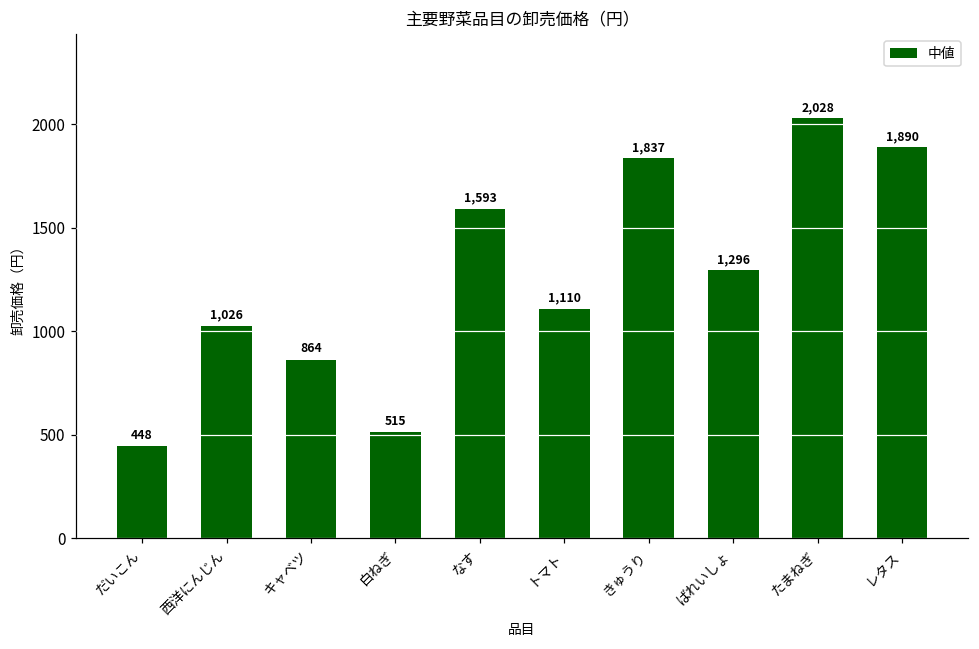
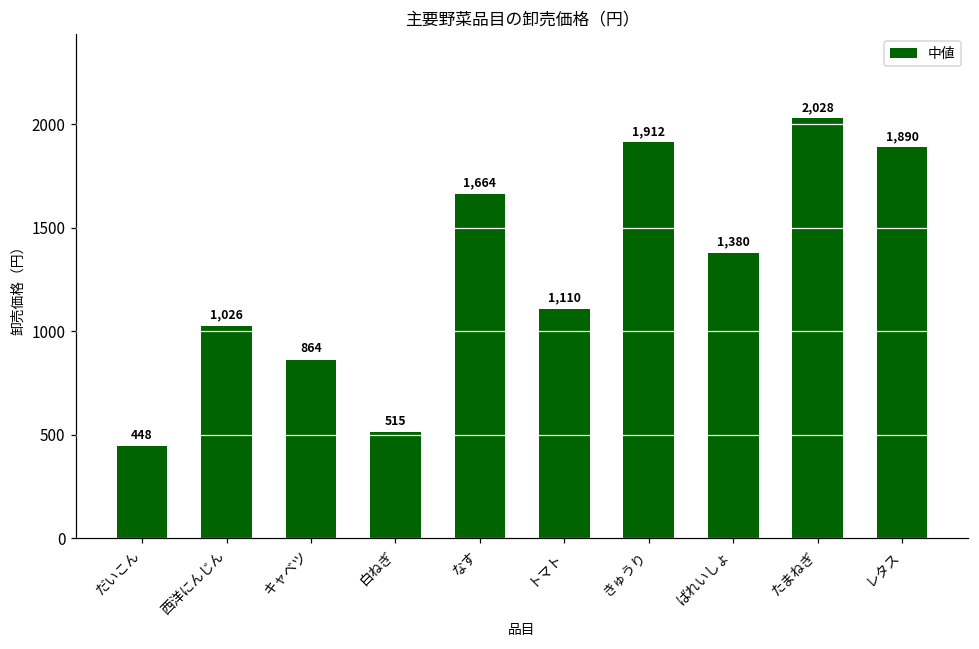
  {
    "だいこん": "448",
    "西洋にんじん": "1,026",
    "キャベツ": "864",
    "白ねぎ": "515",
-   "なす": "1,593",
+   "なす": "1,664",
    "トマト": "1,110",
-   "きゅうり": "1,837",
-   "ばれいしょ": "1,296",
+   "きゅうり": "1,912",
+   "ばれいしょ": "1,380",
    "たまねぎ": "2,028",
    "レタス": "1,890"
  }
